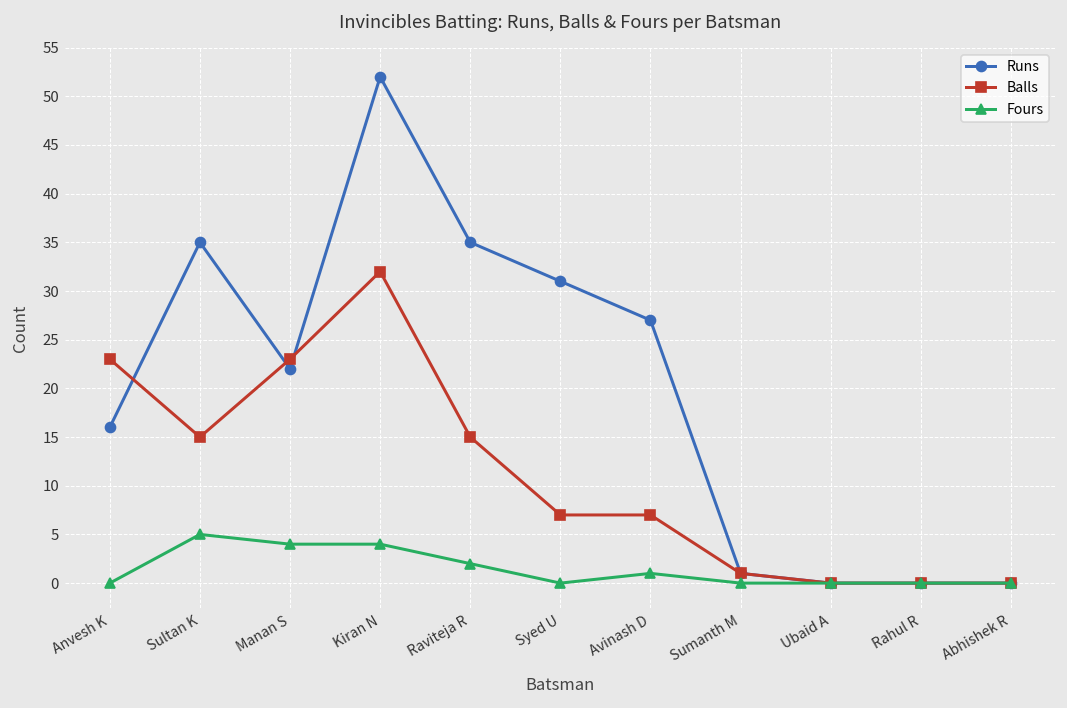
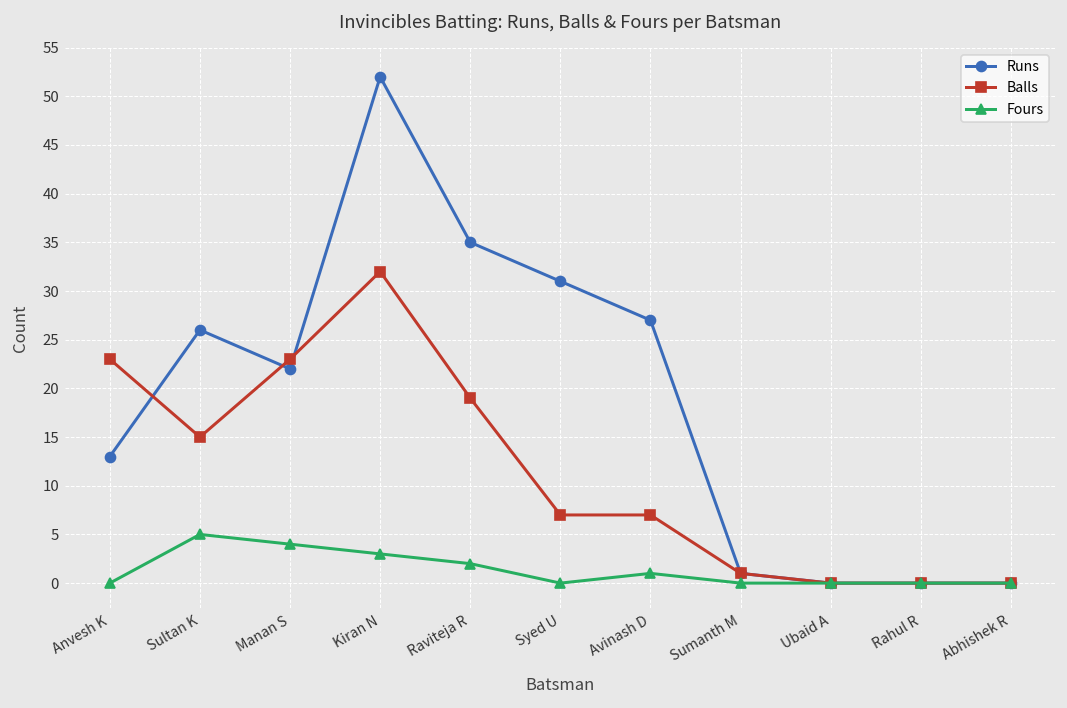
  {
    "Runs": {
-     "Anvesh K": 16,
-     "Sultan K": 35,
+     "Anvesh K": 13,
+     "Sultan K": 26,
      "Manan S": 22,
      "Kiran N": 52,
      "Raviteja R": 35,
      "Syed U": 31,
      "Avinash D": 27
    },
    "Balls": {
      "Anvesh K": 23,
      "Sultan K": 15,
      "Manan S": 23,
      "Kiran N": 32,
-     "Raviteja R": 15,
+     "Raviteja R": 19,
      "Syed U": 7,
      "Avinash D": 7
    },
    "Fours": {
      "Anvesh K": 0,
      "Sultan K": 5,
      "Manan S": 4,
-     "Kiran N": 4,
+     "Kiran N": 3,
      "Raviteja R": 2,
      "Syed U": 0,
      "Avinash D": 1,
      "Sumanth M": 0
    }
  }
